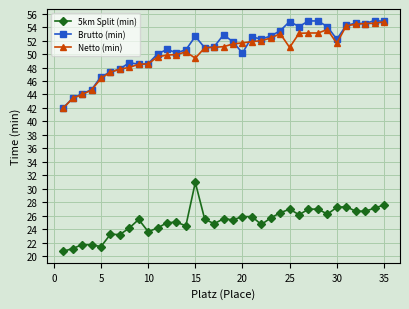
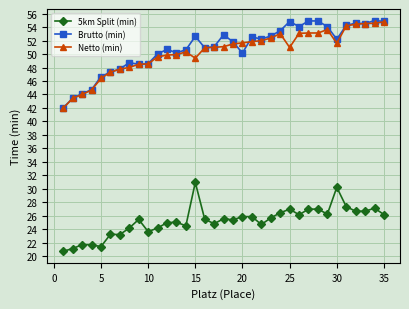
  {
    "5km Split (min)": {
      "5": 21,
      "10": 24,
      "15": 31,
      "20": 26,
      "25": 27,
-     "30": 27,
-     "35": 28
+     "30": 30,
+     "35": 26
    },
    "Brutto (min)": {
      "15": 53,
      "20": 50,
      "25": 55,
      "30": 52
    },
    "Netto (min)": {
      "15": 49,
      "20": 52,
      "25": 51,
      "30": 52
    }
  }
